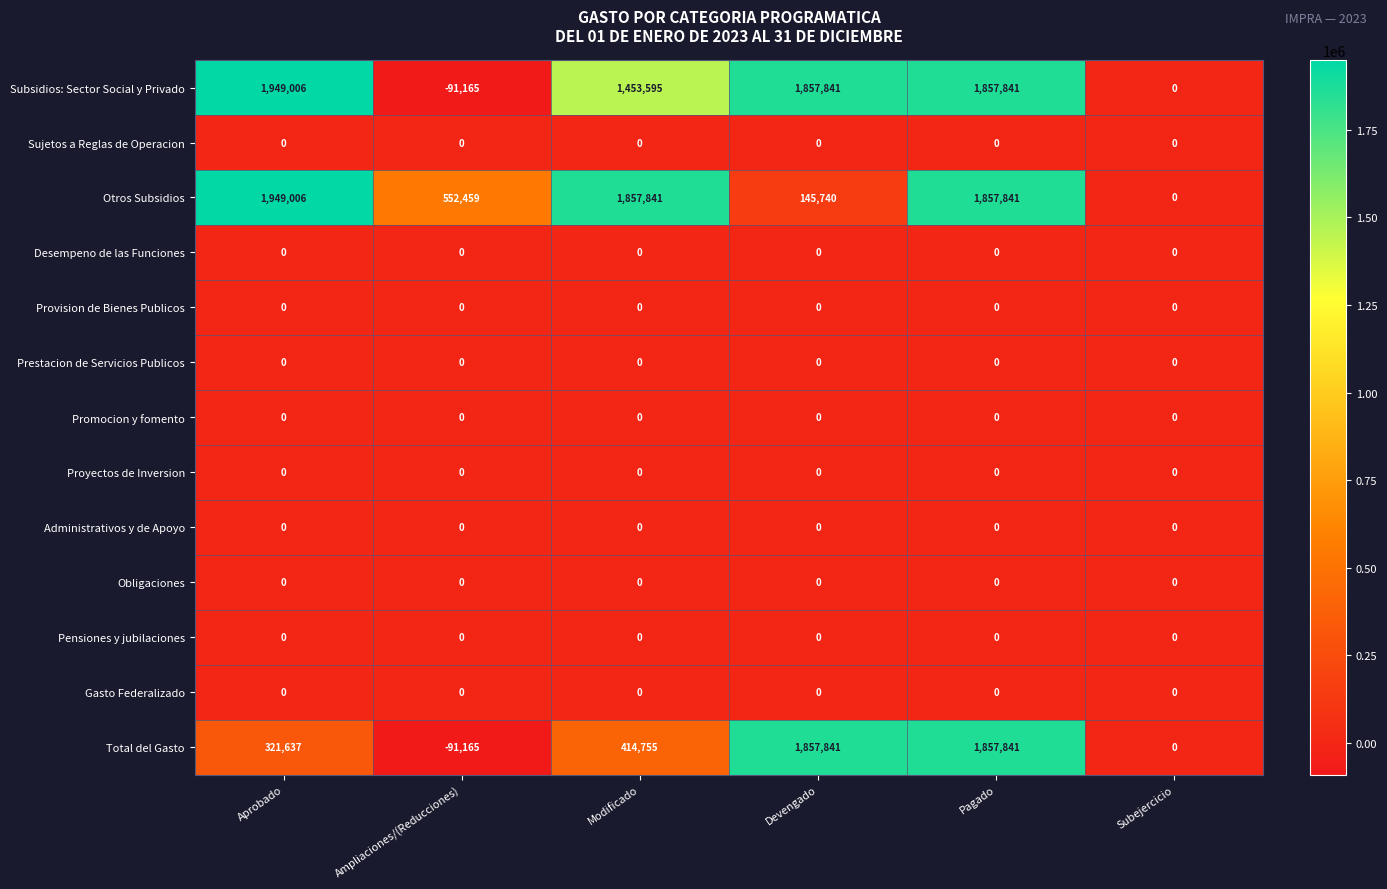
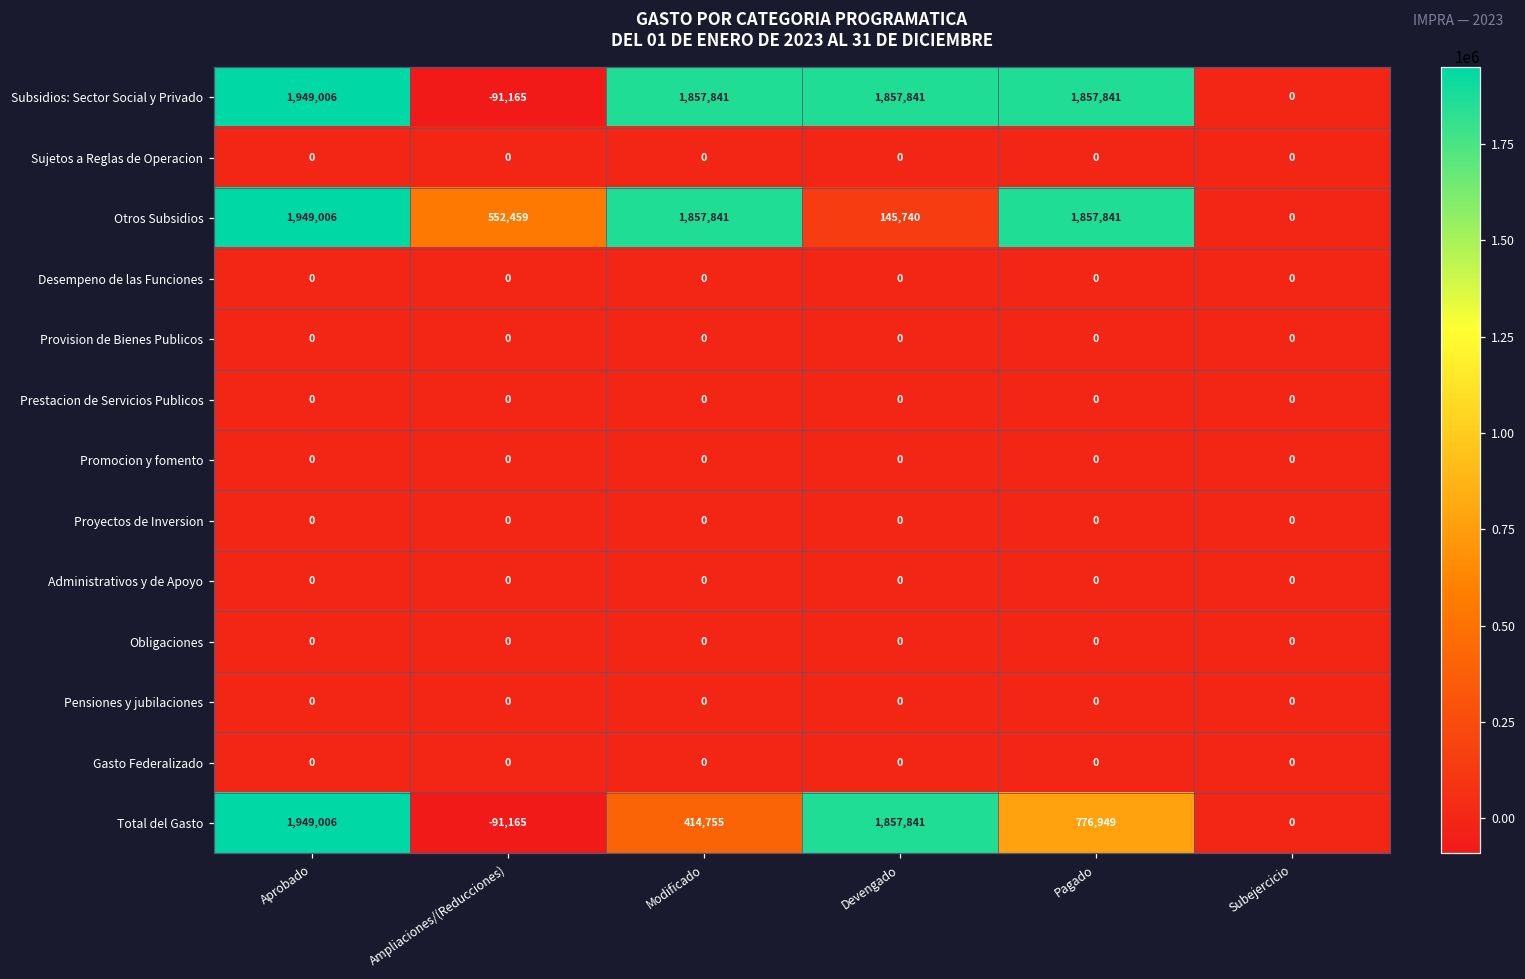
  {
    "Subsidios: Sector Social y Privado": {
      "Aprobado": "1,949,006",
      "Ampliaciones/(Reducciones)": "-91,165",
-     "Modificado": "1,453,595",
+     "Modificado": "1,857,841",
      "Devengado": "1,857,841",
      "Pagado": "1,857,841",
      "Subejercicio": "0"
    },
    "Sujetos a Reglas de Operacion": {
      "Aprobado": "0",
      "Ampliaciones/(Reducciones)": "0",
      "Modificado": "0",
      "Devengado": "0",
      "Pagado": "0",
      "Subejercicio": "0"
    },
    "Otros Subsidios": {
      "Aprobado": "1,949,006",
      "Ampliaciones/(Reducciones)": "552,459",
      "Modificado": "1,857,841",
      "Devengado": "145,740",
      "Pagado": "1,857,841",
      "Subejercicio": "0"
    },
    "Desempeno de las Funciones": {
      "Aprobado": "0",
      "Ampliaciones/(Reducciones)": "0",
      "Modificado": "0",
      "Devengado": "0",
      "Pagado": "0",
      "Subejercicio": "0"
    },
    "Provision de Bienes Publicos": {
      "Aprobado": "0",
      "Ampliaciones/(Reducciones)": "0",
      "Modificado": "0",
      "Devengado": "0",
      "Pagado": "0",
      "Subejercicio": "0"
    },
    "Prestacion de Servicios Publicos": {
      "Aprobado": "0",
      "Ampliaciones/(Reducciones)": "0",
      "Modificado": "0",
      "Devengado": "0",
      "Pagado": "0",
      "Subejercicio": "0"
    },
    "Promocion y fomento": {
      "Aprobado": "0",
      "Ampliaciones/(Reducciones)": "0",
      "Modificado": "0",
      "Devengado": "0",
      "Pagado": "0",
      "Subejercicio": "0"
    },
    "Proyectos de Inversion": {
      "Aprobado": "0",
      "Ampliaciones/(Reducciones)": "0",
      "Modificado": "0",
      "Devengado": "0",
      "Pagado": "0",
      "Subejercicio": "0"
    },
    "Administrativos y de Apoyo": {
      "Aprobado": "0",
      "Ampliaciones/(Reducciones)": "0",
      "Modificado": "0",
      "Devengado": "0",
      "Pagado": "0",
      "Subejercicio": "0"
    },
    "Obligaciones": {
      "Aprobado": "0",
      "Ampliaciones/(Reducciones)": "0",
      "Modificado": "0",
      "Devengado": "0",
      "Pagado": "0",
      "Subejercicio": "0"
    },
    "Pensiones y jubilaciones": {
      "Aprobado": "0",
      "Ampliaciones/(Reducciones)": "0",
      "Modificado": "0",
      "Devengado": "0",
      "Pagado": "0",
      "Subejercicio": "0"
    },
    "Gasto Federalizado": {
      "Aprobado": "0",
      "Ampliaciones/(Reducciones)": "0",
      "Modificado": "0",
      "Devengado": "0",
      "Pagado": "0",
      "Subejercicio": "0"
    },
    "Total del Gasto": {
-     "Aprobado": "321,637",
+     "Aprobado": "1,949,006",
      "Ampliaciones/(Reducciones)": "-91,165",
      "Modificado": "414,755",
      "Devengado": "1,857,841",
-     "Pagado": "1,857,841",
+     "Pagado": "776,949",
      "Subejercicio": "0"
    }
  }
